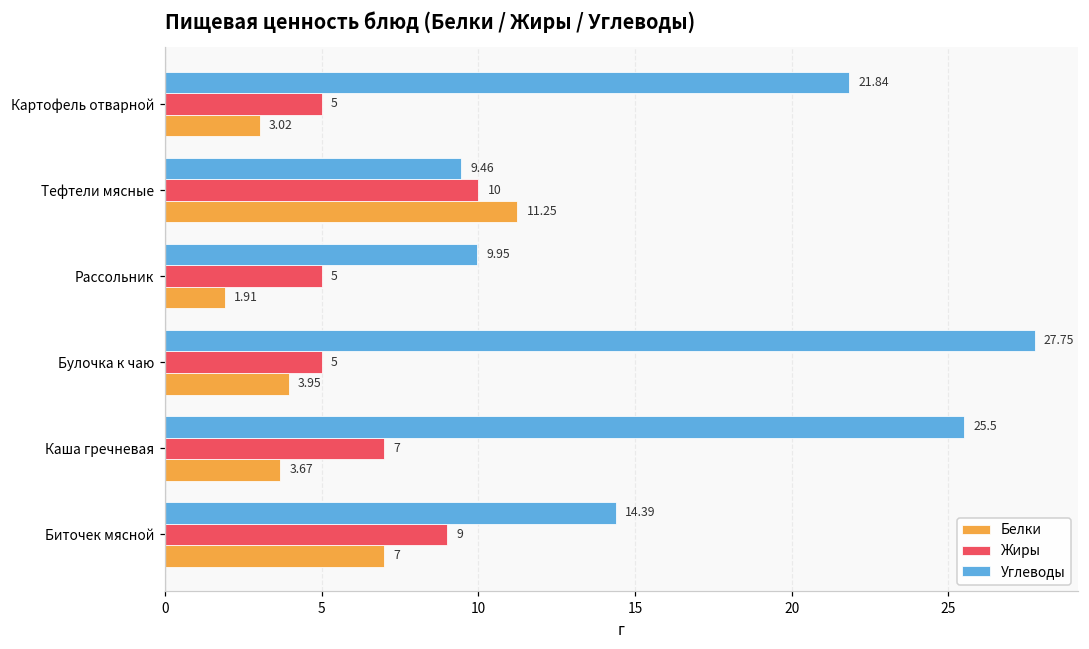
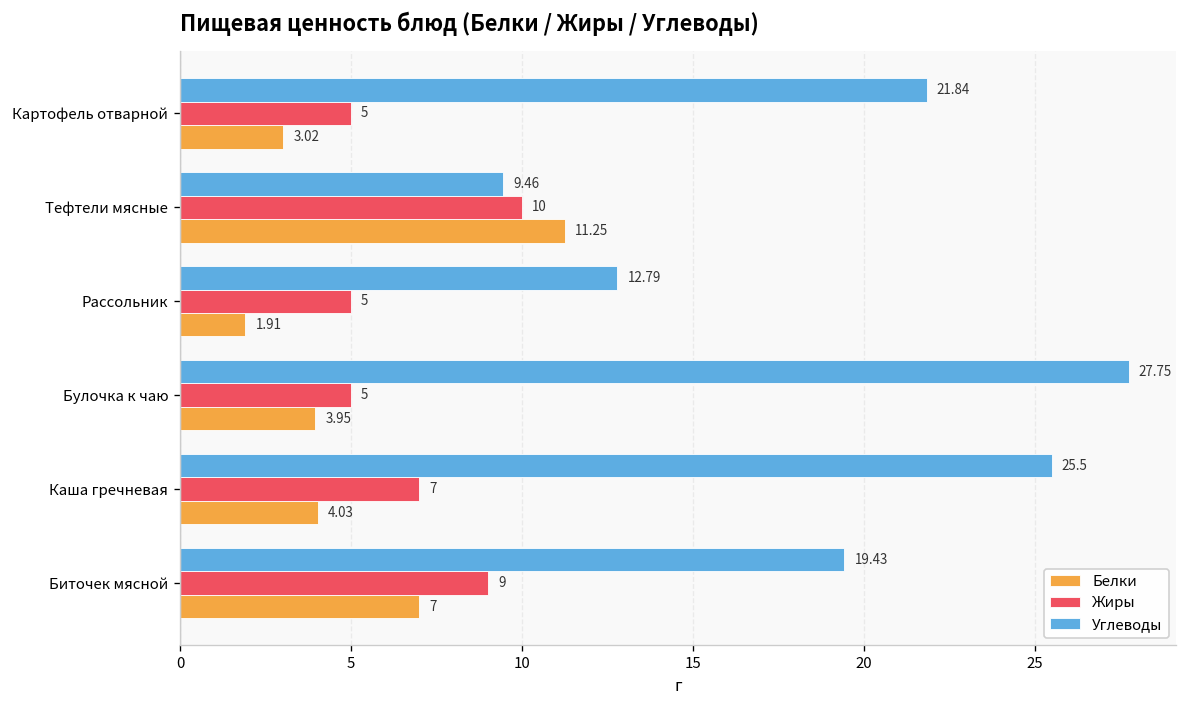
  {
    "Белки": {
      "Картофель отварной": 3.02,
      "Тефтели мясные": 11.25,
      "Рассольник": 1.91,
      "Булочка к чаю": 3.95,
-     "Каша гречневая": 3.67,
+     "Каша гречневая": 4.03,
      "Биточек мясной": 7
    },
    "Жиры": {
      "Картофель отварной": 5,
      "Тефтели мясные": 10,
      "Рассольник": 5,
      "Булочка к чаю": 5,
      "Каша гречневая": 7,
      "Биточек мясной": 9
    },
    "Углеводы": {
      "Картофель отварной": 21.84,
      "Тефтели мясные": 9.46,
-     "Рассольник": 9.95,
+     "Рассольник": 12.79,
      "Булочка к чаю": 27.75,
      "Каша гречневая": 25.5,
-     "Биточек мясной": 14.39
+     "Биточек мясной": 19.43
    }
  }
